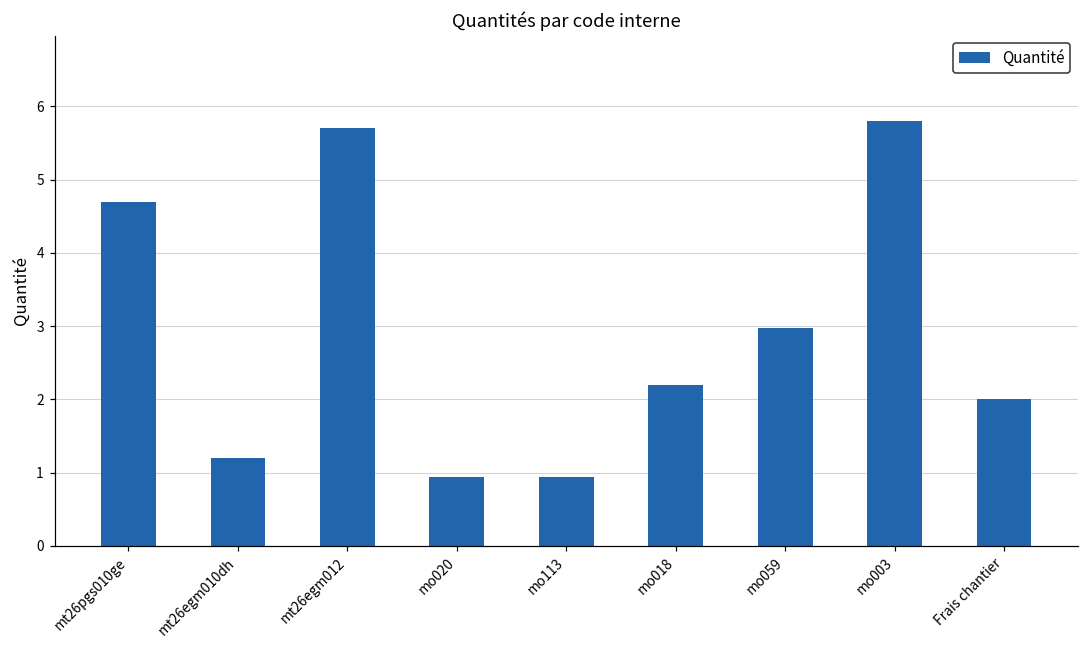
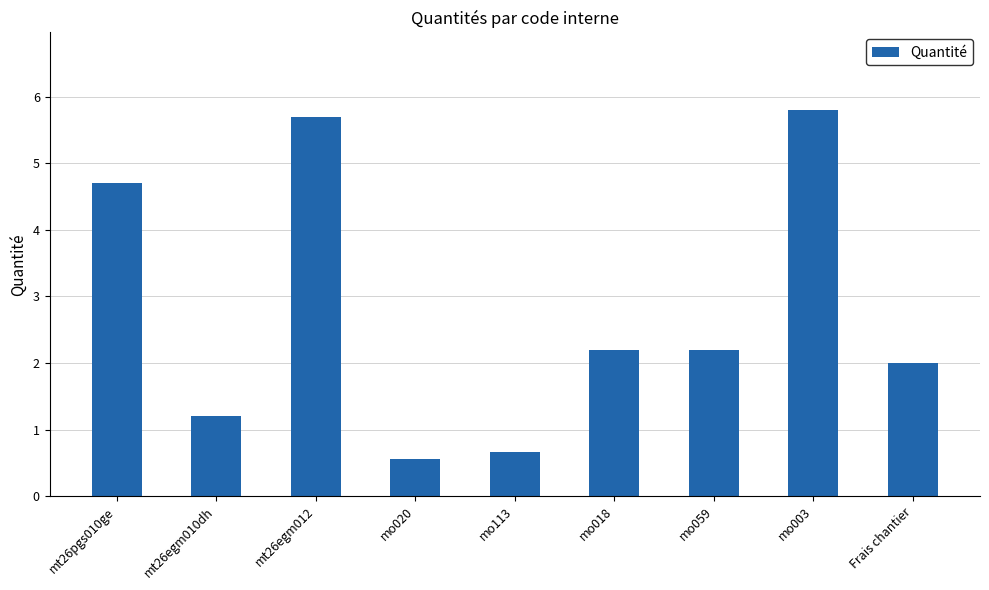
  {
    "mt26pgs010ge": 4.7,
    "mt26egm010dh": 1.2,
    "mt26egm012": 5.7,
-   "mo020": 0.9,
-   "mo113": 0.9,
+   "mo020": 0.6,
+   "mo113": 0.7,
    "mo018": 2.2,
-   "mo059": 3.0,
+   "mo059": 2.2,
    "mo003": 5.8,
    "Frais chantier": 2.0
  }
